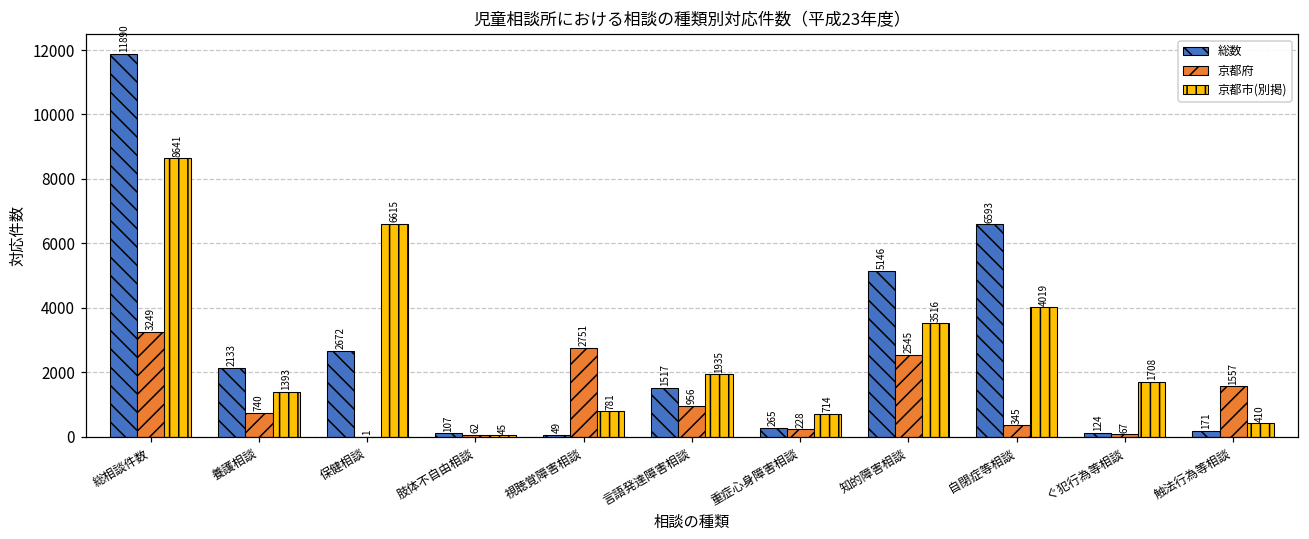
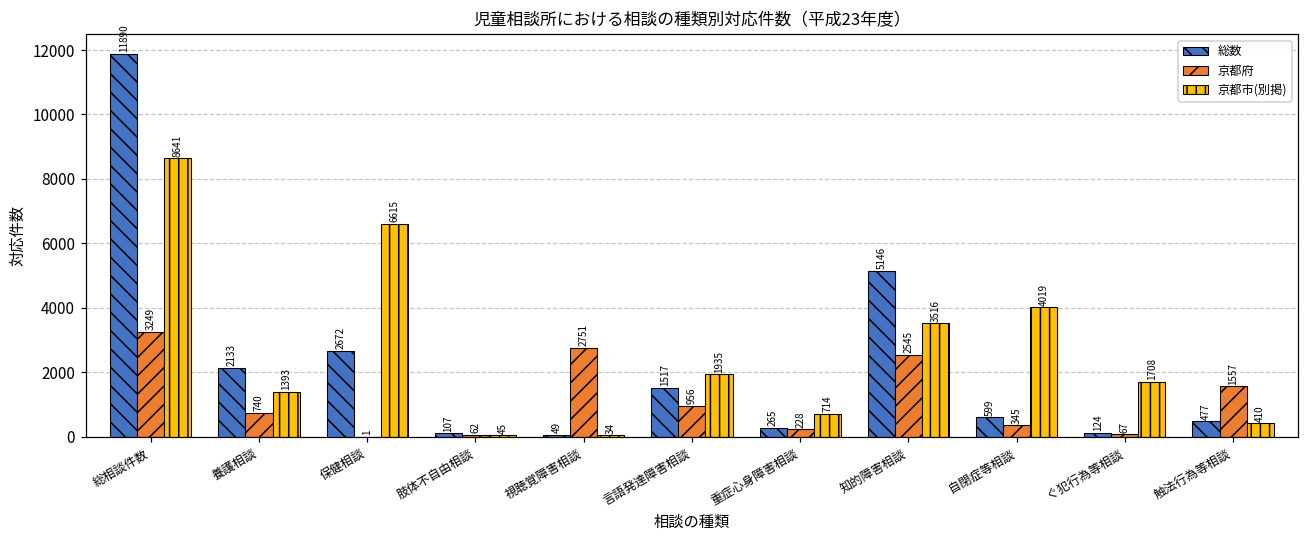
  {
    "総数": {
      "総相談件数": 11890,
      "養護相談": 2133,
      "保健相談": 2672,
      "肢体不自由相談": 107,
      "視聴覚障害相談": 49,
      "言語発達障害相談": 1517,
      "重症心身障害相談": 265,
      "知的障害相談": 5146,
-     "自閉症等相談": 6593,
+     "自閉症等相談": 599,
      "ぐ犯行為等相談": 124,
-     "触法行為等相談": 171
+     "触法行為等相談": 477
    },
    "京都府": {
      "総相談件数": 3249,
      "養護相談": 740,
      "保健相談": 1,
      "肢体不自由相談": 62,
      "視聴覚障害相談": 2751,
      "言語発達障害相談": 956,
      "重症心身障害相談": 228,
      "知的障害相談": 2545,
      "自閉症等相談": 345,
      "ぐ犯行為等相談": 67,
      "触法行為等相談": 1557
    },
    "京都市(別掲)": {
      "総相談件数": 8641,
      "養護相談": 1393,
      "保健相談": 6615,
      "肢体不自由相談": 45,
-     "視聴覚障害相談": 781,
+     "視聴覚障害相談": 34,
      "言語発達障害相談": 1935,
      "重症心身障害相談": 714,
      "知的障害相談": 3516,
      "自閉症等相談": 4019,
      "ぐ犯行為等相談": 1708,
      "触法行為等相談": 410
    }
  }
